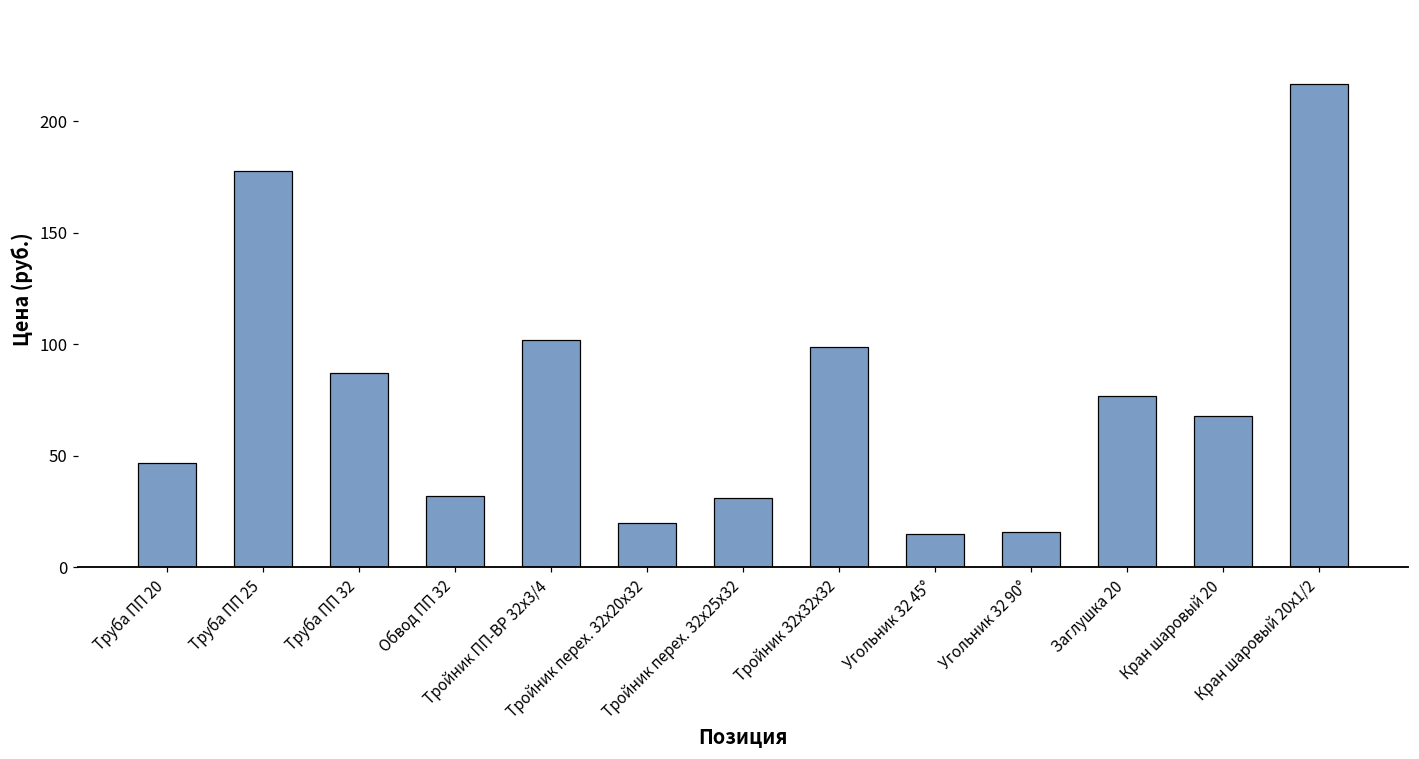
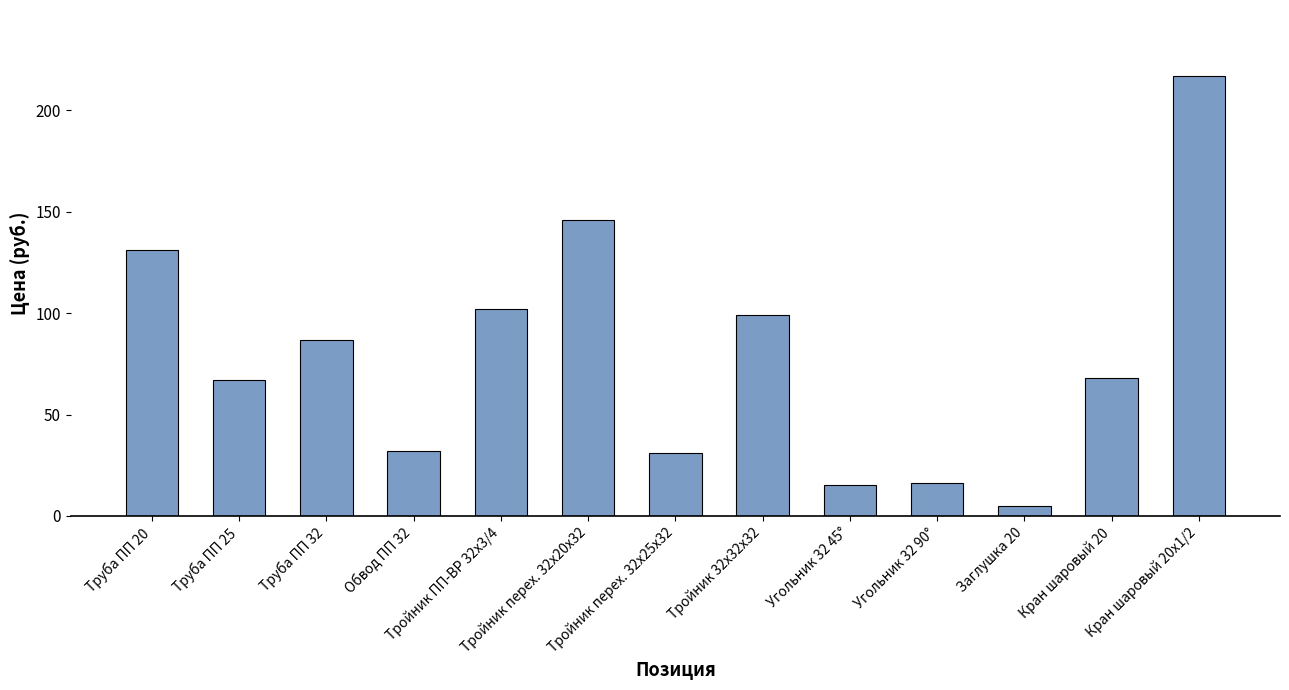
  {
-   "Труба ПП 20": 47,
-   "Труба ПП 25": 178,
+   "Труба ПП 20": 131,
+   "Труба ПП 25": 67,
    "Труба ПП 32": 87,
    "Обвод ПП 32": 32,
    "Тройник ПП-ВР 32х3/4": 102,
-   "Тройник перех. 32х20х32": 20,
+   "Тройник перех. 32х20х32": 146,
    "Тройник перех. 32х25х32": 31,
    "Тройник 32х32х32": 99,
    "Угольник 32 45°": 15,
    "Угольник 32 90°": 16,
-   "Заглушка 20": 77,
+   "Заглушка 20": 5,
    "Кран шаровый 20": 68,
    "Кран шаровый 20х1/2": 217
  }
